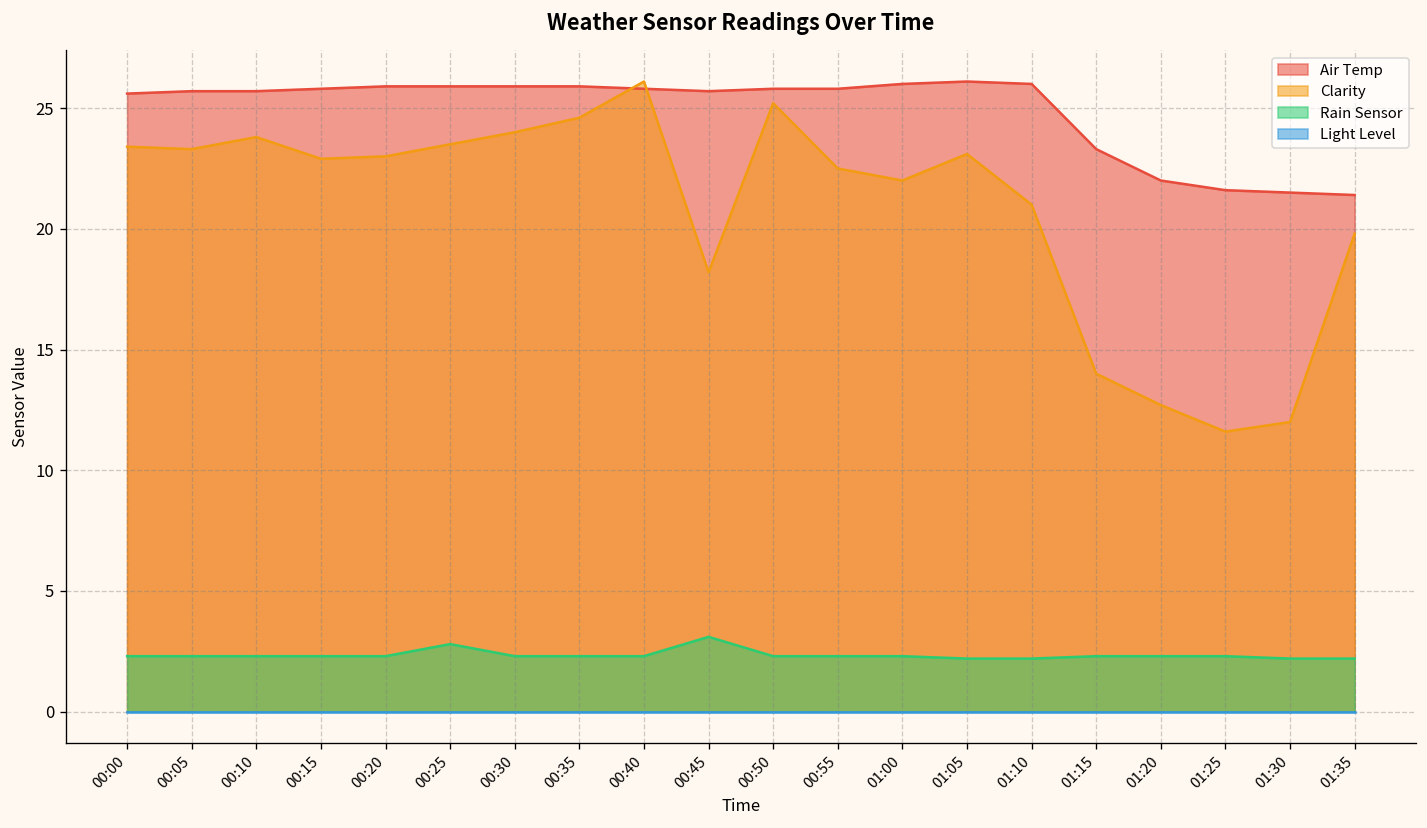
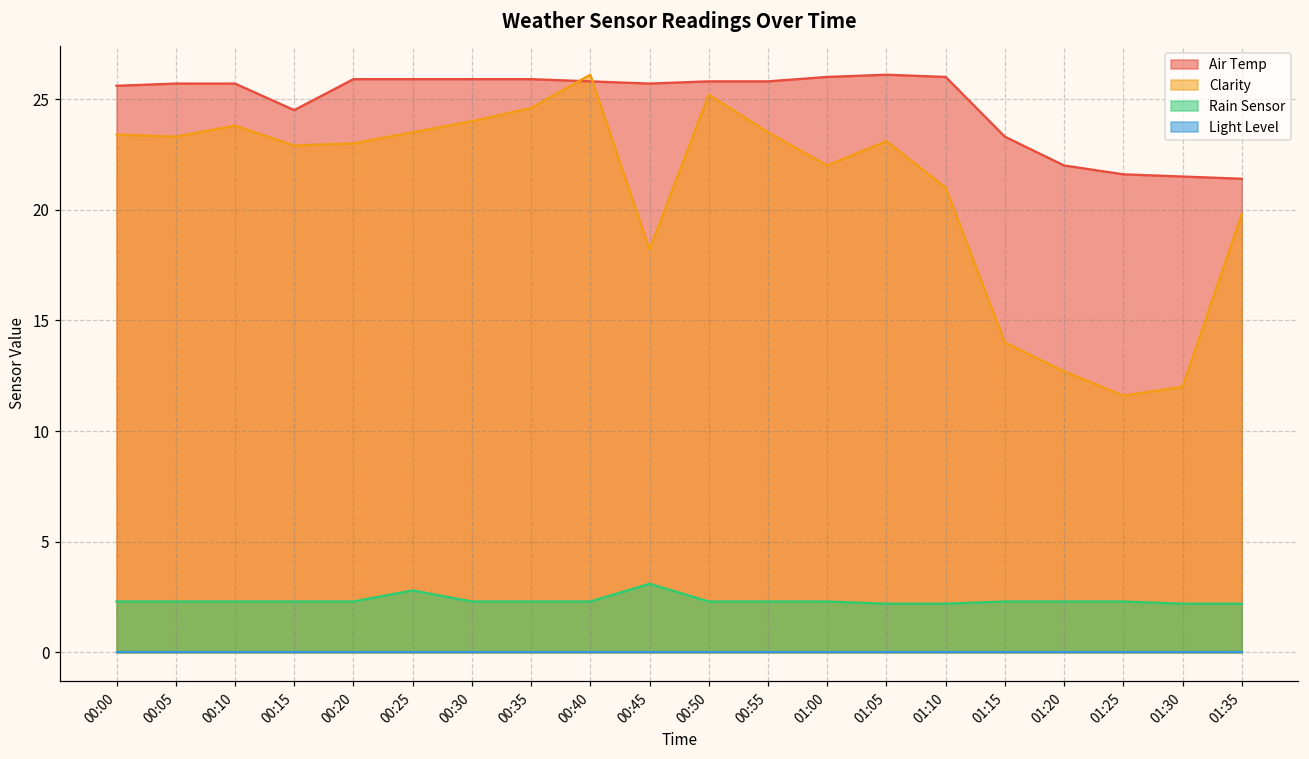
  {
    "Air Temp": {
      "00:00": 25.6,
      "00:05": 25.7,
      "00:10": 25.7,
-     "00:15": 25.8,
+     "00:15": 24.5,
      "00:20": 25.9,
      "00:25": 25.9,
      "00:30": 25.9,
      "00:35": 25.9,
      "00:40": 25.8,
      "00:45": 25.7,
      "00:50": 25.8,
      "00:55": 25.8,
      "01:00": 26.0,
      "01:05": 26.1,
      "01:10": 26.0,
      "01:15": 23.3,
      "01:20": 22.0,
      "01:25": 21.6,
      "01:30": 21.5,
      "01:35": 21.4
    },
    "Clarity": {
      "00:00": 23.4,
      "00:05": 23.3,
      "00:10": 23.8,
      "00:15": 22.9,
      "00:20": 23.0,
      "00:25": 23.5,
      "00:30": 24.0,
      "00:35": 24.6,
      "00:40": 26.1,
      "00:45": 18.2,
      "00:50": 25.2,
-     "00:55": 22.5,
+     "00:55": 23.5,
      "01:00": 22.0,
      "01:05": 23.1,
      "01:10": 21.0,
      "01:15": 14.0,
      "01:20": 12.7,
      "01:25": 11.6,
      "01:30": 12.0,
      "01:35": 19.8
    },
    "Rain Sensor": {
      "00:00": 2.3,
      "00:05": 2.3,
      "00:10": 2.3,
      "00:15": 2.3,
      "00:20": 2.3,
      "00:25": 2.8,
      "00:30": 2.3,
      "00:35": 2.3,
      "00:40": 2.3,
      "00:45": 3.1,
      "00:50": 2.3,
      "00:55": 2.3,
      "01:00": 2.3,
      "01:05": 2.2,
      "01:10": 2.2,
      "01:15": 2.3,
      "01:20": 2.3,
      "01:25": 2.3,
      "01:30": 2.2,
      "01:35": 2.2
    },
    "Light Level": {
      "00:00": 0.0,
      "00:05": 0.0,
      "00:10": 0.0,
      "00:15": 0.0,
      "00:20": 0.0,
      "00:25": 0.0,
      "00:30": 0.0,
      "00:35": 0.0,
      "00:40": 0.0,
      "00:45": 0.0,
      "00:50": 0.0,
      "00:55": 0.0,
      "01:00": 0.0,
      "01:05": 0.0,
      "01:10": 0.0,
      "01:15": 0.0,
      "01:20": 0.0,
      "01:25": 0.0,
      "01:30": 0.0,
      "01:35": 0.0
    }
  }
